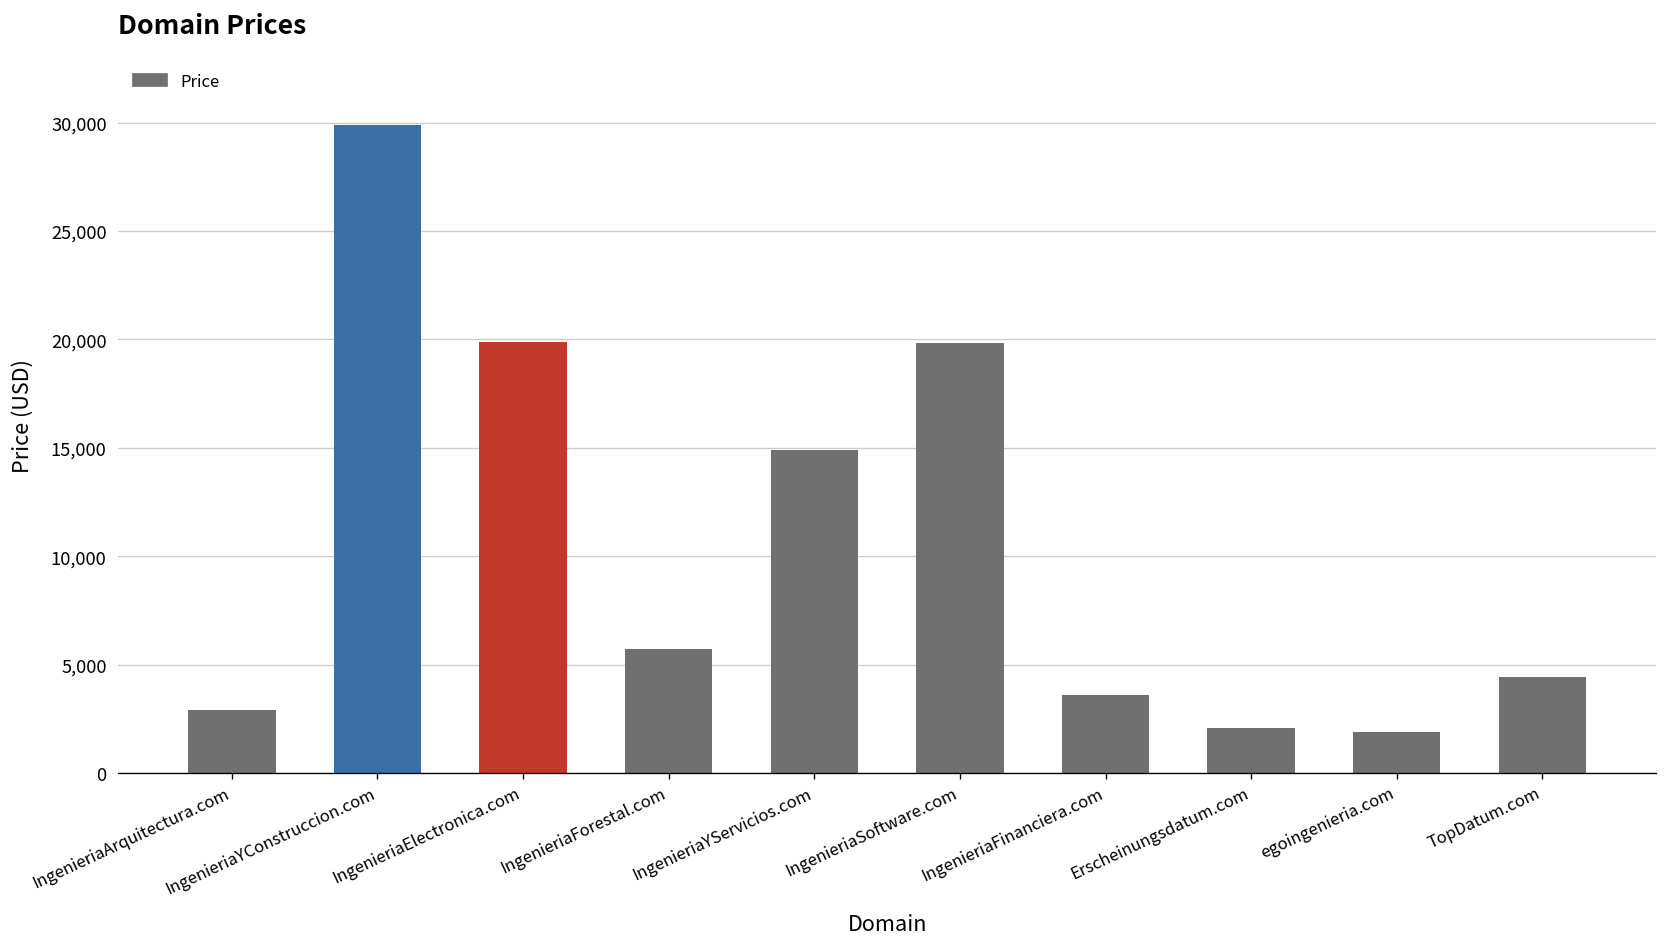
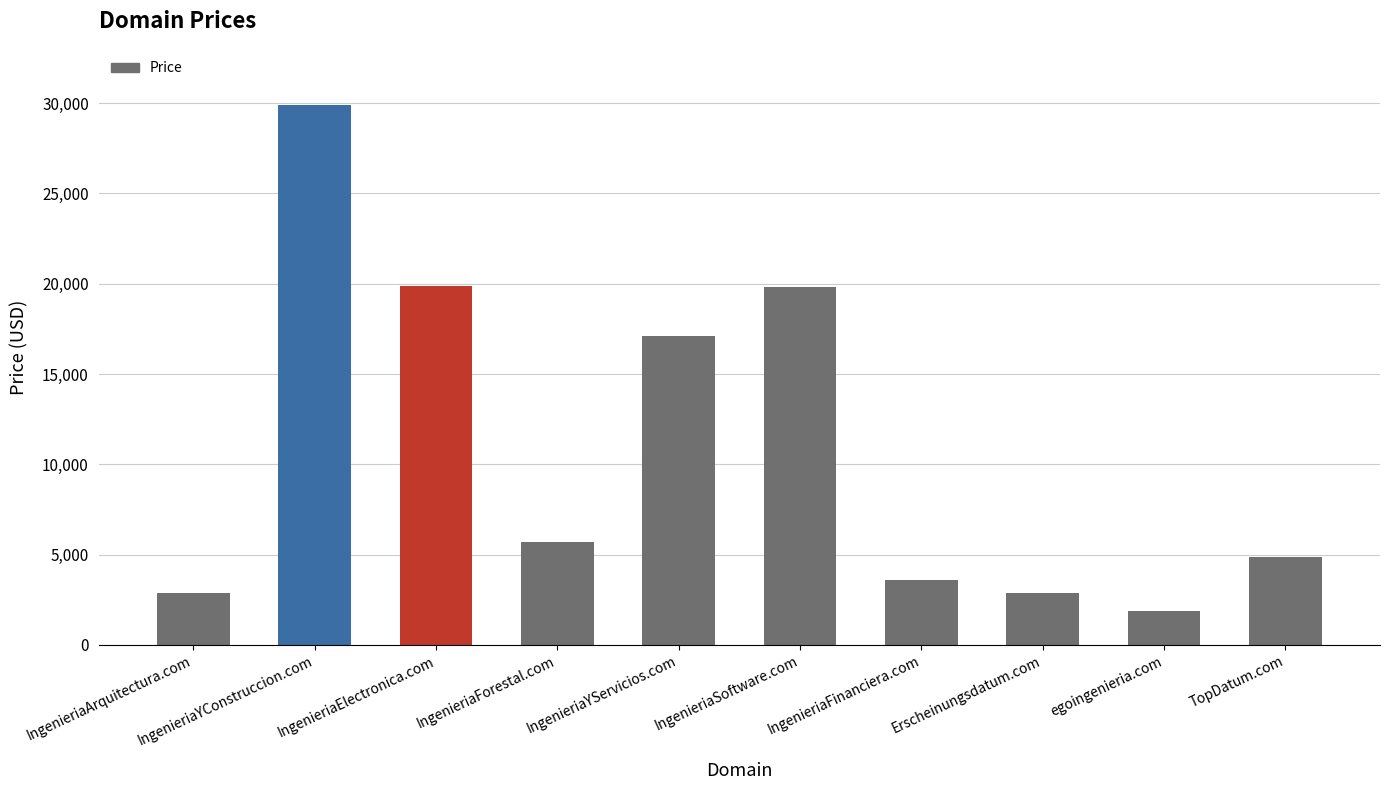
  {
    "IngenieriaArquitectura.com": "2,900",
    "IngenieriaYConstruccion.com": "29,900",
    "IngenieriaElectronica.com": "19,900",
    "IngenieriaForestal.com": "5,700",
-   "IngenieriaYServicios.com": "14,900",
+   "IngenieriaYServicios.com": "17,100",
    "IngenieriaSoftware.com": "19,800",
    "IngenieriaFinanciera.com": "3,600",
-   "Erscheinungsdatum.com": "2,100",
+   "Erscheinungsdatum.com": "2,900",
    "egoingenieria.com": "1,900",
-   "TopDatum.com": "4,400"
+   "TopDatum.com": "4,900"
  }
